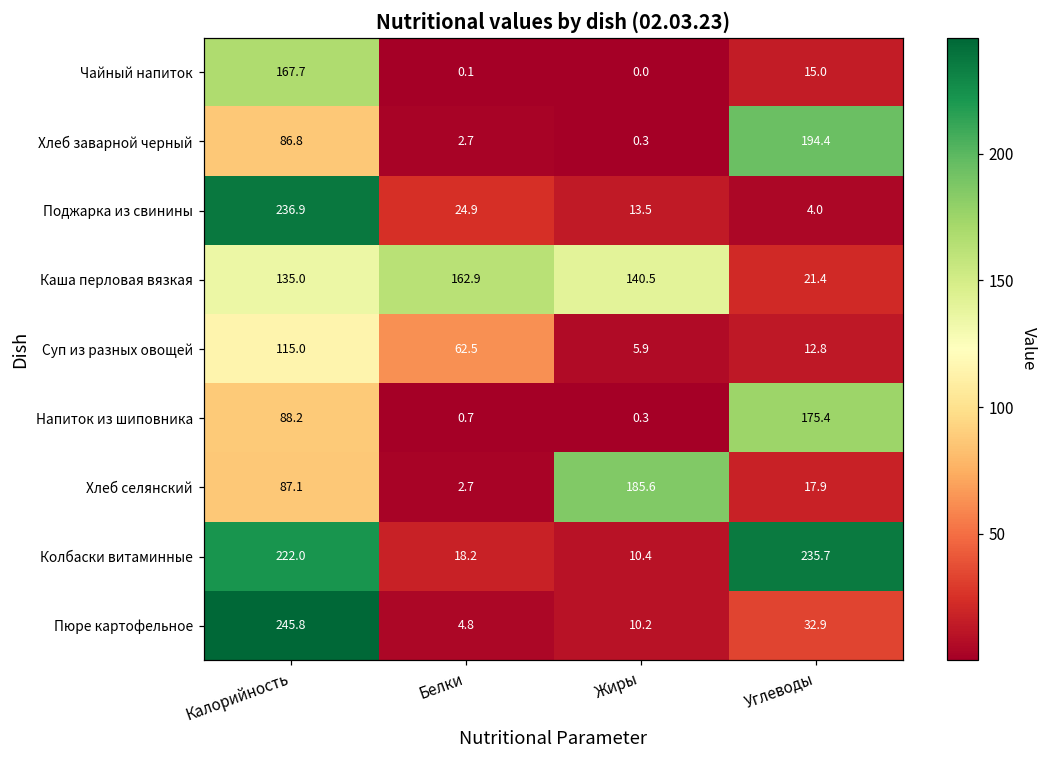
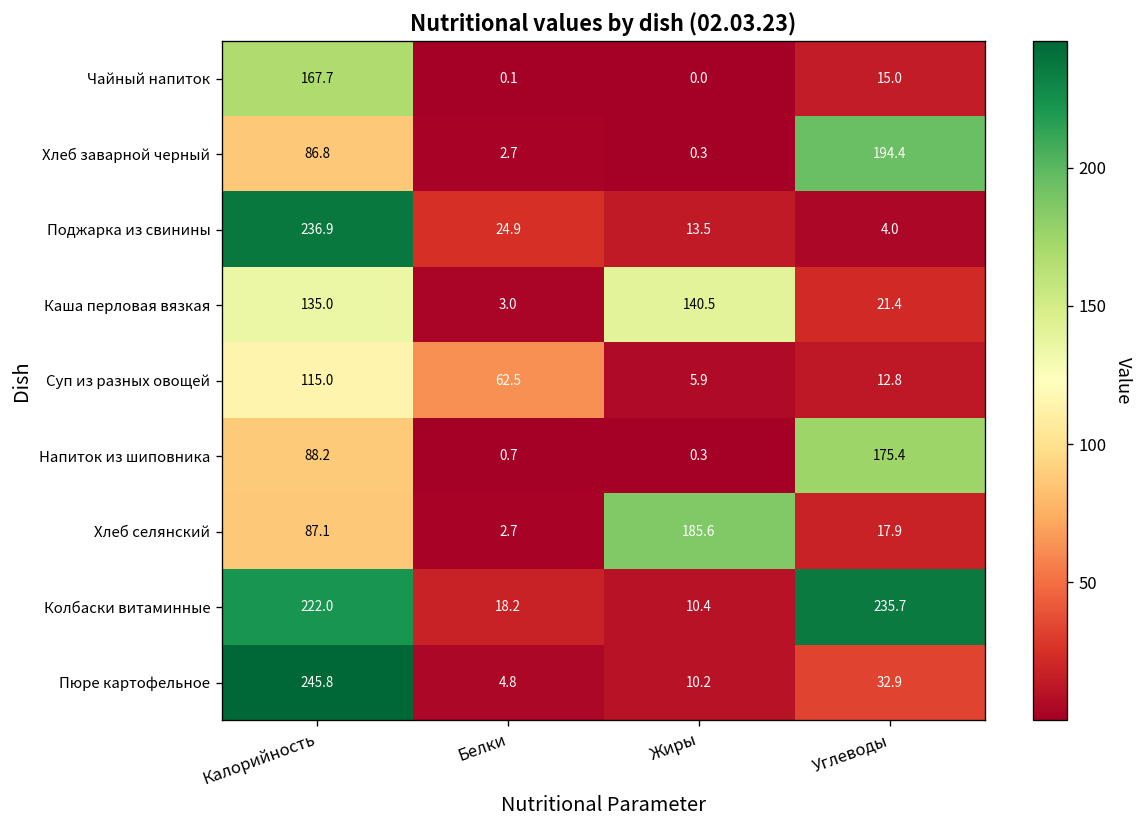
  {
    "Чайный напиток": {
      "Калорийность": 167.7,
      "Белки": 0.1,
      "Жиры": 0.0,
      "Углеводы": 15.0
    },
    "Хлеб заварной черный": {
      "Калорийность": 86.8,
      "Белки": 2.7,
      "Жиры": 0.3,
      "Углеводы": 194.4
    },
    "Поджарка из свинины": {
      "Калорийность": 236.9,
      "Белки": 24.9,
      "Жиры": 13.5,
      "Углеводы": 4.0
    },
    "Каша перловая вязкая": {
      "Калорийность": 135.0,
-     "Белки": 162.9,
+     "Белки": 3.0,
      "Жиры": 140.5,
      "Углеводы": 21.4
    },
    "Суп из разных овощей": {
      "Калорийность": 115.0,
      "Белки": 62.5,
      "Жиры": 5.9,
      "Углеводы": 12.8
    },
    "Напиток из шиповника": {
      "Калорийность": 88.2,
      "Белки": 0.7,
      "Жиры": 0.3,
      "Углеводы": 175.4
    },
    "Хлеб селянский": {
      "Калорийность": 87.1,
      "Белки": 2.7,
      "Жиры": 185.6,
      "Углеводы": 17.9
    },
    "Колбаски витаминные": {
      "Калорийность": 222.0,
      "Белки": 18.2,
      "Жиры": 10.4,
      "Углеводы": 235.7
    },
    "Пюре картофельное": {
      "Калорийность": 245.8,
      "Белки": 4.8,
      "Жиры": 10.2,
      "Углеводы": 32.9
    }
  }
